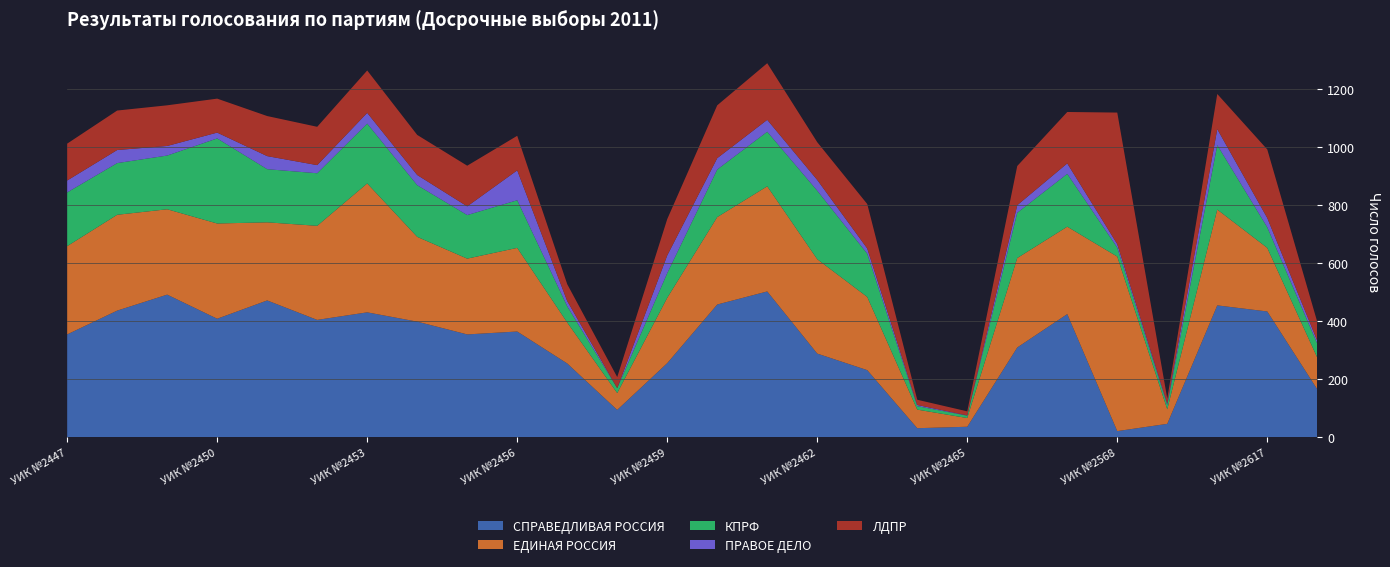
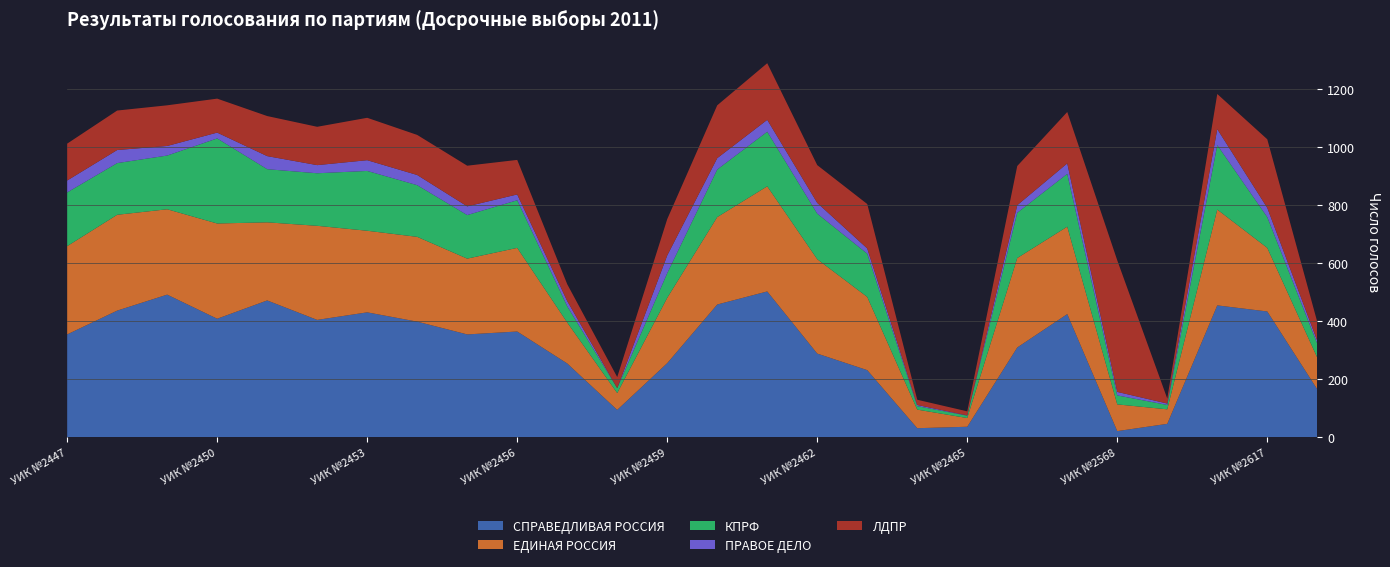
  {
    "СПРАВЕДЛИВАЯ РОССИЯ": {
      "УИК №2447": 360,
      "УИК №2450": 410,
      "УИК №2453": 430,
      "УИК №2456": 370,
      "УИК №2459": 260,
      "УИК №2462": 290,
      "УИК №2465": 40,
      "УИК №2568": 20,
      "УИК №2617": 430
    },
    "ЕДИНАЯ РОССИЯ": {
      "УИК №2447": 300,
      "УИК №2450": 330,
-     "УИК №2453": 440,
+     "УИК №2453": 280,
      "УИК №2456": 290,
      "УИК №2459": 230,
      "УИК №2462": 330,
-     "УИК №2568": 600,
+     "УИК №2568": 90,
      "УИК №2617": 220
    },
    "КПРФ": {
      "УИК №2447": 190,
      "УИК №2450": 290,
      "УИК №2453": 210,
      "УИК №2456": 160,
      "УИК №2459": 90,
-     "УИК №2462": 240,
+     "УИК №2462": 160,
      "УИК №2568": 30,
-     "УИК №2617": 70
+     "УИК №2617": 110
    },
    "ПРАВОЕ ДЕЛО": {
      "УИК №2447": 40,
      "УИК №2450": 20,
      "УИК №2453": 40,
-     "УИК №2456": 100,
+     "УИК №2456": 20,
      "УИК №2459": 60,
      "УИК №2462": 40,
      "УИК №2568": 10,
      "УИК №2617": 30
    },
    "ЛДПР": {
      "УИК №2447": 130,
      "УИК №2450": 120,
      "УИК №2453": 150,
      "УИК №2456": 120,
      "УИК №2459": 130,
      "УИК №2462": 130,
      "УИК №2465": 10,
      "УИК №2568": 450,
      "УИК №2617": 240
    }
  }
